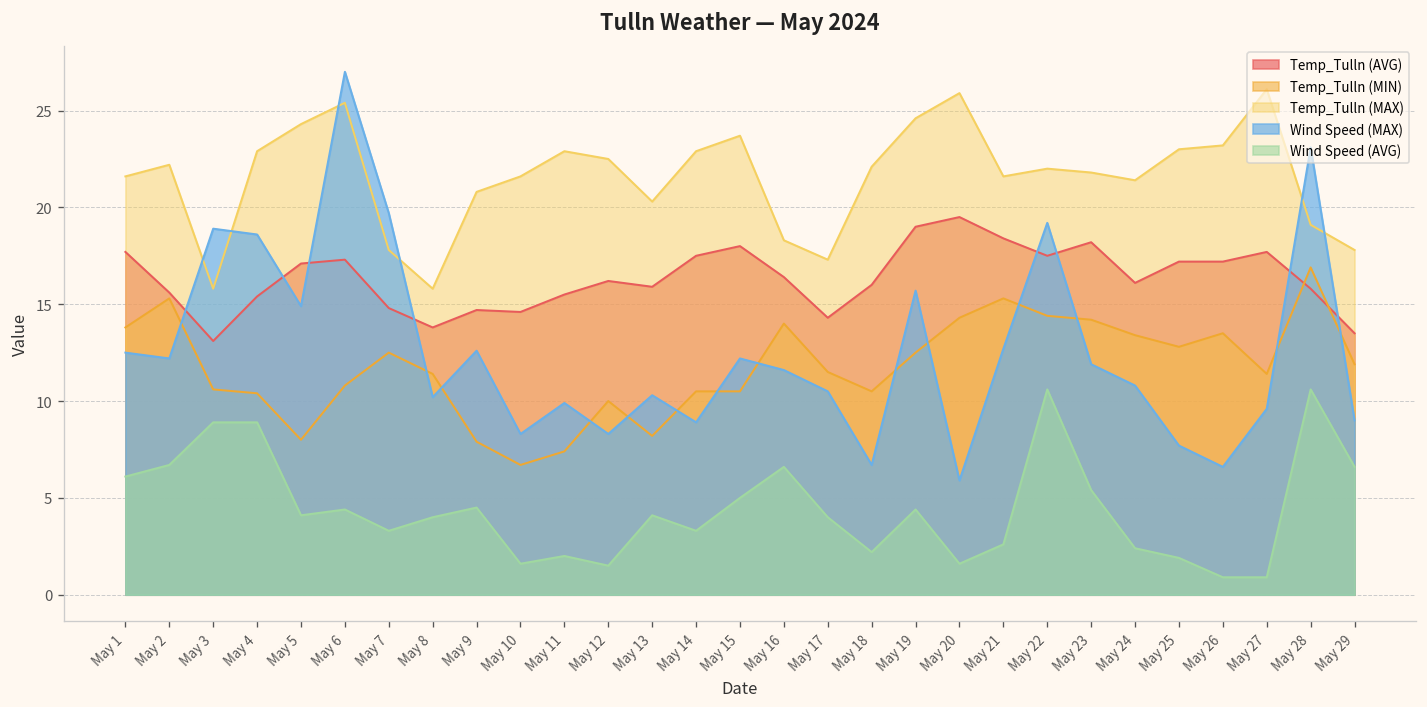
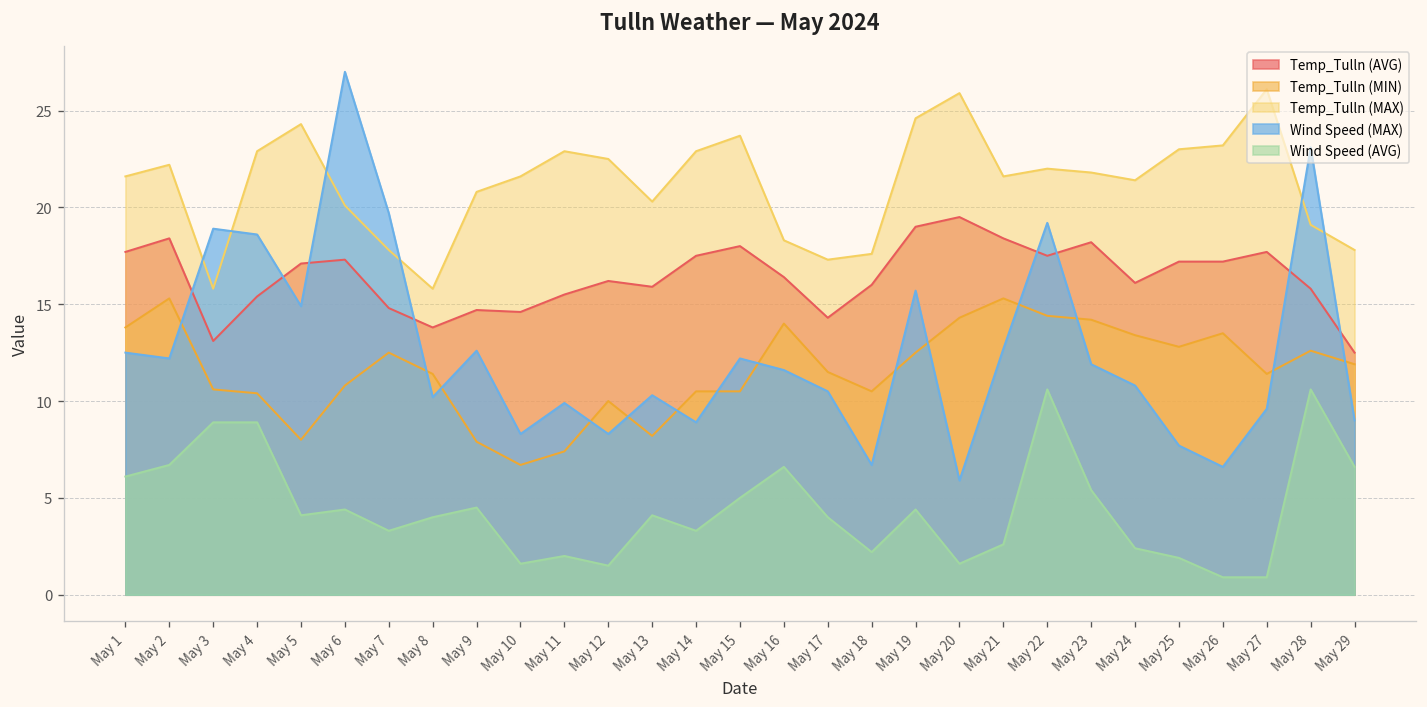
  {
    "Temp_Tulln (AVG)": {
      "May 1": 17.7,
-     "May 2": 15.6,
+     "May 2": 18.4,
      "May 3": 13.1,
      "May 4": 15.4,
      "May 5": 17.1,
      "May 6": 17.3,
      "May 7": 14.8,
      "May 8": 13.8,
      "May 9": 14.7,
      "May 10": 14.6,
      "May 11": 15.5,
      "May 12": 16.2,
      "May 13": 15.9,
      "May 14": 17.5,
      "May 15": 18.0,
      "May 16": 16.4,
      "May 17": 14.3,
      "May 18": 16.0,
      "May 19": 19.0,
      "May 20": 19.5,
      "May 21": 18.4,
      "May 22": 17.5,
      "May 23": 18.2,
      "May 24": 16.1,
      "May 25": 17.2,
      "May 26": 17.2,
      "May 27": 17.7,
      "May 28": 15.8,
-     "May 29": 13.5
+     "May 29": 12.5
    },
    "Temp_Tulln (MIN)": {
      "May 1": 13.8,
      "May 2": 15.3,
      "May 3": 10.6,
      "May 4": 10.4,
      "May 5": 8.0,
      "May 6": 10.8,
      "May 7": 12.5,
      "May 8": 11.4,
      "May 9": 7.9,
      "May 10": 6.7,
      "May 11": 7.4,
      "May 12": 10.0,
      "May 13": 8.2,
      "May 14": 10.5,
      "May 15": 10.5,
      "May 16": 14.0,
      "May 17": 11.5,
      "May 18": 10.5,
      "May 19": 12.5,
      "May 20": 14.3,
      "May 21": 15.3,
      "May 22": 14.4,
      "May 23": 14.2,
      "May 24": 13.4,
      "May 25": 12.8,
      "May 26": 13.5,
      "May 27": 11.4,
-     "May 28": 16.9,
+     "May 28": 12.6,
      "May 29": 11.9
    },
    "Temp_Tulln (MAX)": {
      "May 1": 21.6,
      "May 2": 22.2,
      "May 3": 15.8,
      "May 4": 22.9,
      "May 5": 24.3,
-     "May 6": 25.4,
+     "May 6": 20.1,
      "May 7": 17.8,
      "May 8": 15.8,
      "May 9": 20.8,
      "May 10": 21.6,
      "May 11": 22.9,
      "May 12": 22.5,
      "May 13": 20.3,
      "May 14": 22.9,
      "May 15": 23.7,
      "May 16": 18.3,
      "May 17": 17.3,
-     "May 18": 22.1,
+     "May 18": 17.6,
      "May 19": 24.6,
      "May 20": 25.9,
      "May 21": 21.6,
      "May 22": 22.0,
      "May 23": 21.8,
      "May 24": 21.4,
      "May 25": 23.0,
      "May 26": 23.2,
      "May 28": 19.1,
      "May 29": 17.8
    },
    "Wind Speed (MAX)": {
      "May 1": 12.5,
      "May 2": 12.2,
      "May 3": 18.9,
      "May 4": 18.6,
      "May 5": 14.9,
      "May 6": 27.0,
      "May 7": 19.7,
      "May 8": 10.2,
      "May 9": 12.6,
      "May 10": 8.3,
      "May 11": 9.9,
      "May 12": 8.3,
      "May 13": 10.3,
      "May 14": 8.9,
      "May 15": 12.2,
      "May 16": 11.6,
      "May 17": 10.5,
      "May 18": 6.7,
      "May 19": 15.7,
      "May 20": 5.9,
      "May 21": 12.7,
      "May 22": 19.2,
      "May 23": 11.9,
      "May 24": 10.8,
      "May 25": 7.7,
      "May 26": 6.6,
      "May 27": 9.6,
      "May 29": 9.0
    },
    "Wind Speed (AVG)": {
      "May 1": 6.1,
      "May 2": 6.7,
      "May 3": 8.9,
      "May 4": 8.9,
      "May 5": 4.1,
      "May 6": 4.4,
      "May 7": 3.3,
      "May 8": 4.0,
      "May 9": 4.5,
      "May 10": 1.6,
      "May 11": 2.0,
      "May 12": 1.5,
      "May 13": 4.1,
      "May 14": 3.3,
      "May 15": 5.0,
      "May 16": 6.6,
      "May 17": 4.0,
      "May 18": 2.2,
      "May 19": 4.4,
      "May 20": 1.6,
      "May 21": 2.6,
      "May 22": 10.6,
      "May 23": 5.4,
      "May 24": 2.4,
      "May 25": 1.9,
      "May 26": 0.9,
      "May 27": 0.9,
      "May 28": 10.6,
      "May 29": 6.6
    }
  }
